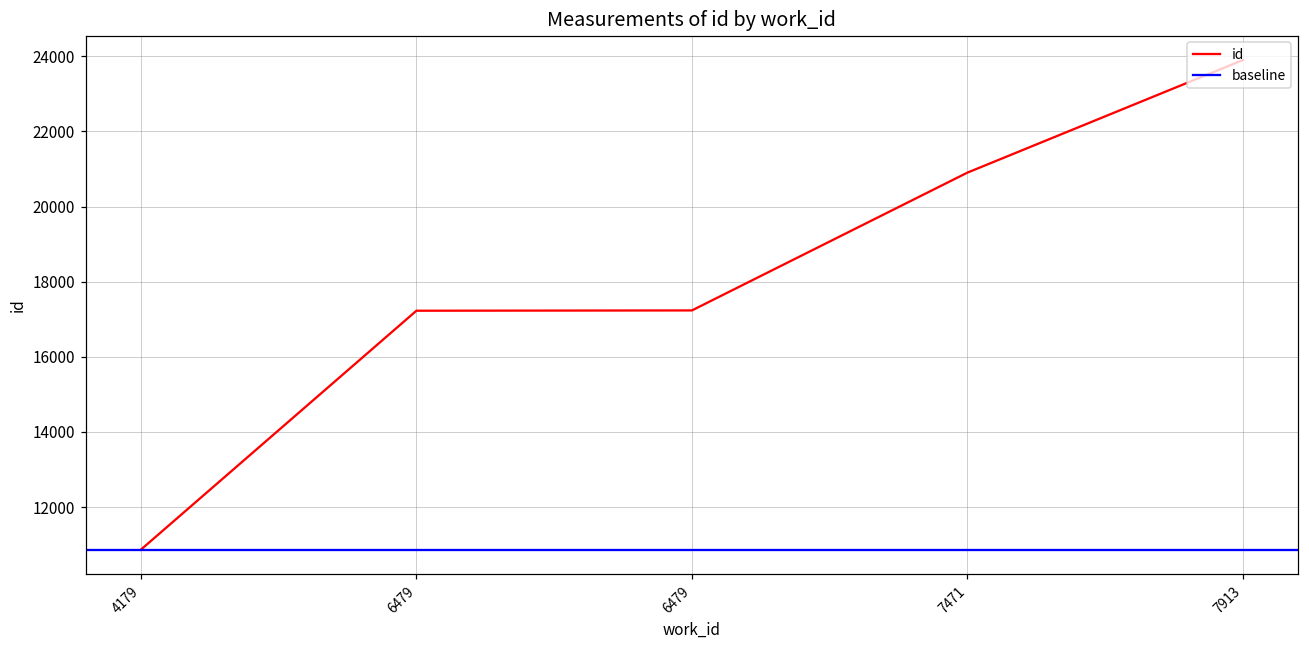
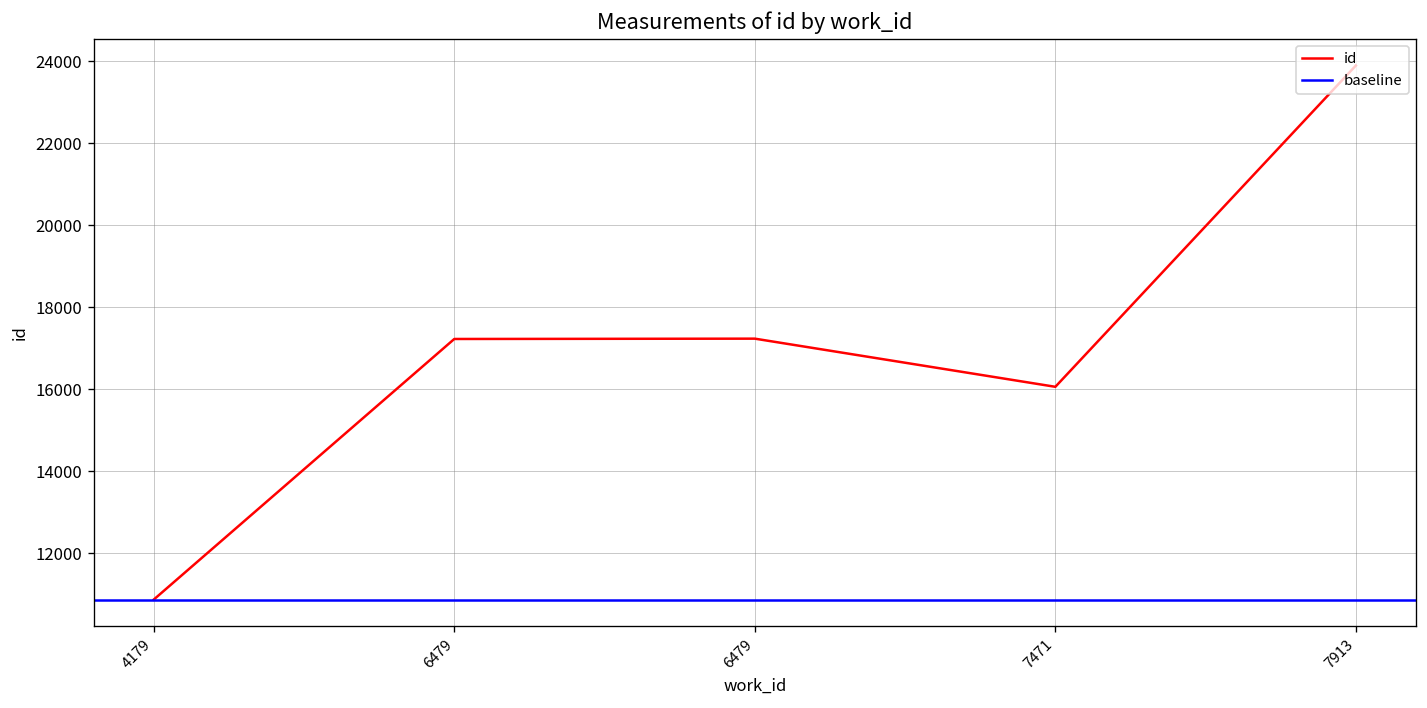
  {
    "4179": 10900,
-   "7471": 20900
+   "7471": 16100
  }
